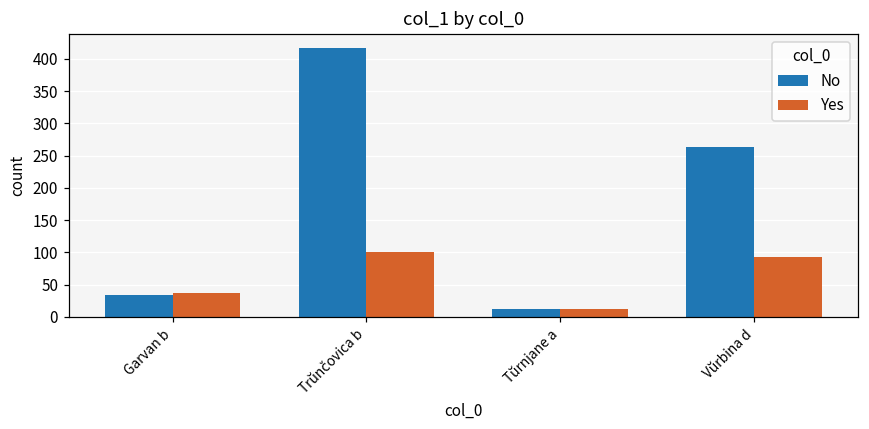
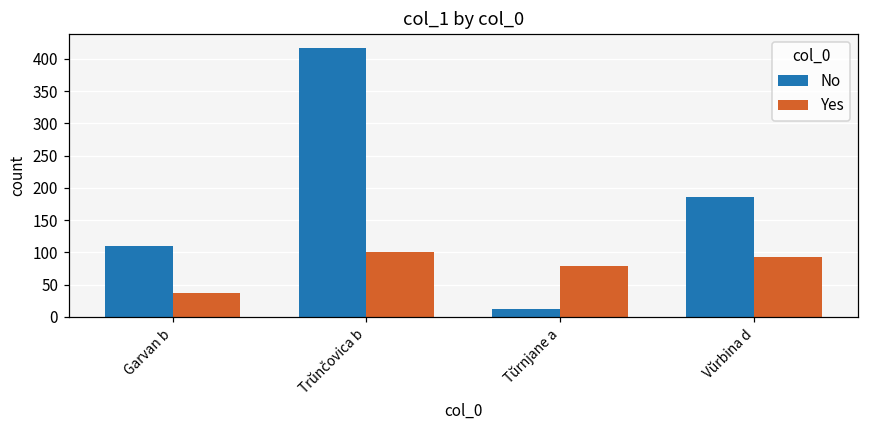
  {
    "No": {
-     "Garvan b": 30,
+     "Garvan b": 110,
      "Trŭnčovica b": 420,
      "Tŭrnjane a": 10,
-     "Vŭrbina d": 260
+     "Vŭrbina d": 190
    },
    "Yes": {
      "Garvan b": 40,
      "Trŭnčovica b": 100,
-     "Tŭrnjane a": 10,
+     "Tŭrnjane a": 80,
      "Vŭrbina d": 90
    }
  }
